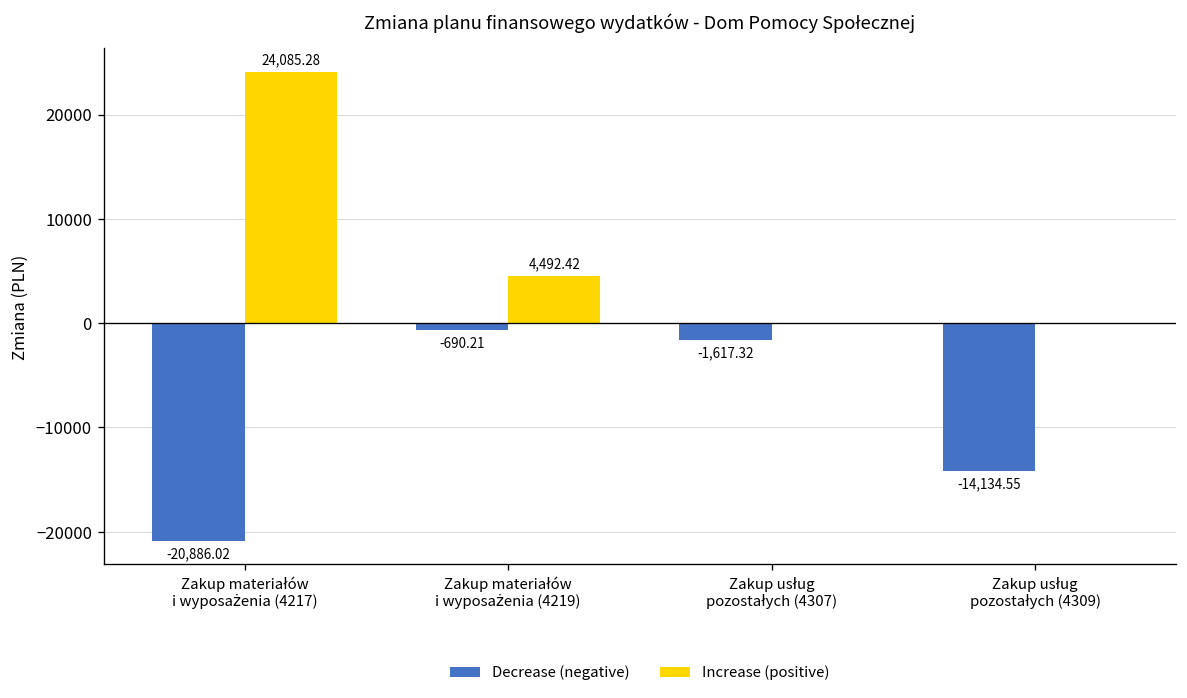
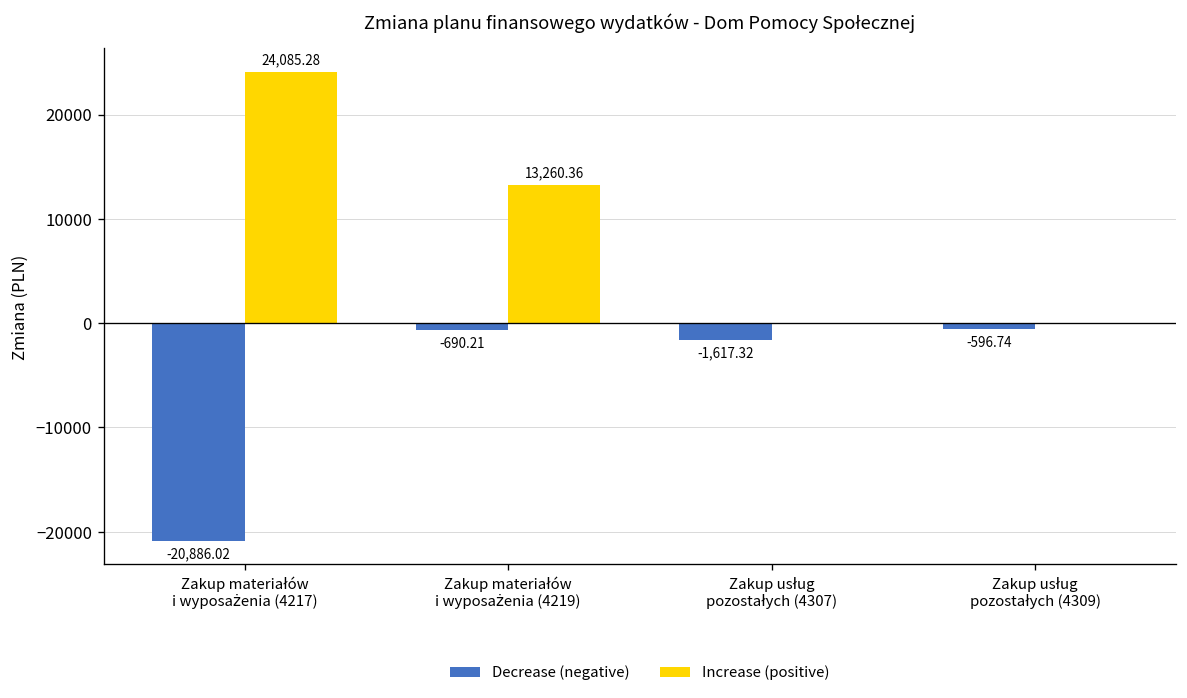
  {
    "Decrease (negative)": {
      "Zakup materiałów i wyposażenia (4217)": "-20,886.02",
      "Zakup materiałów i wyposażenia (4219)": "-690.21",
      "Zakup usług pozostałych (4307)": "-1,617.32",
-     "Zakup usług pozostałych (4309)": "-14,134.55"
+     "Zakup usług pozostałych (4309)": "-596.74"
    },
    "Increase (positive)": {
      "Zakup materiałów i wyposażenia (4217)": "24,085.28",
-     "Zakup materiałów i wyposażenia (4219)": "4,492.42"
+     "Zakup materiałów i wyposażenia (4219)": "13,260.36"
    }
  }
